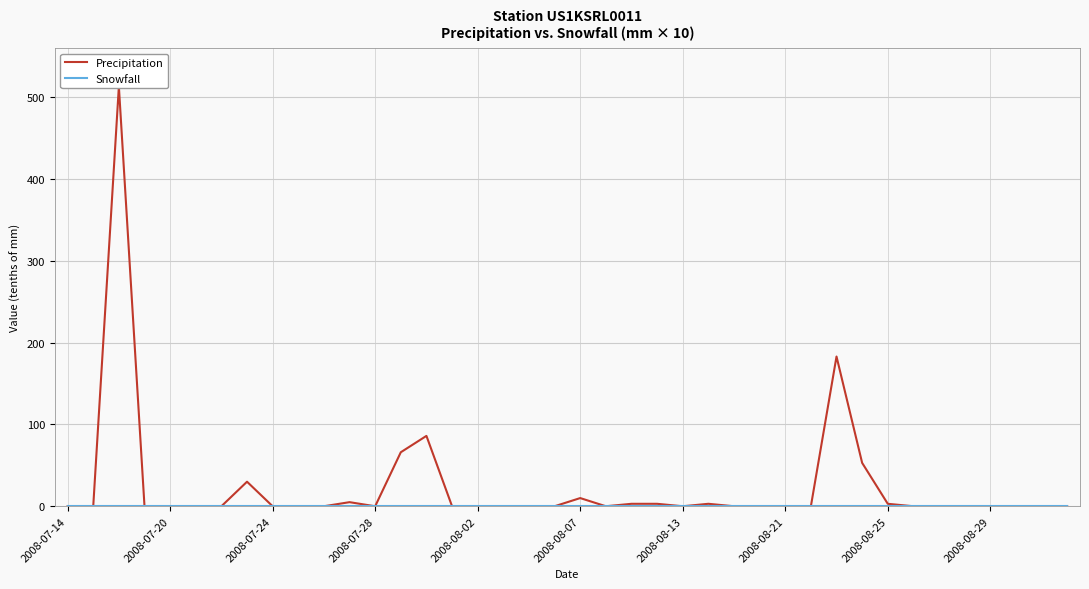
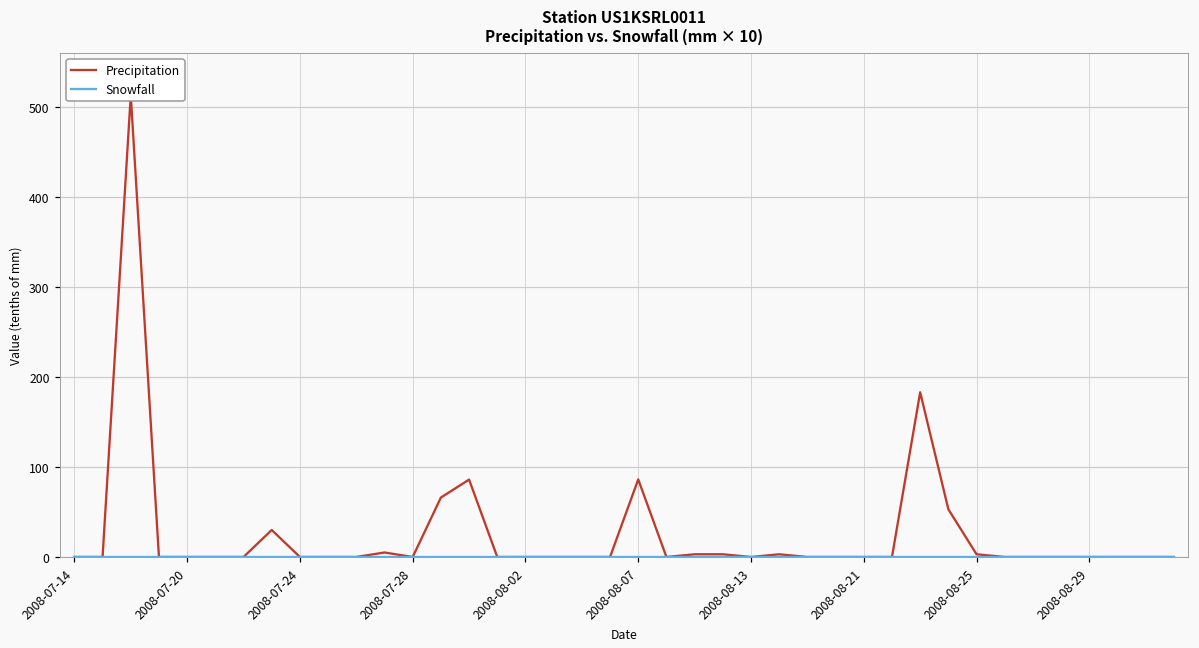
  {
    "Precipitation": {
-     "2008-08-07": 10
+     "2008-08-07": 90
    },
    "Snowfall": {
      "2008-08-07": 0
    }
  }
